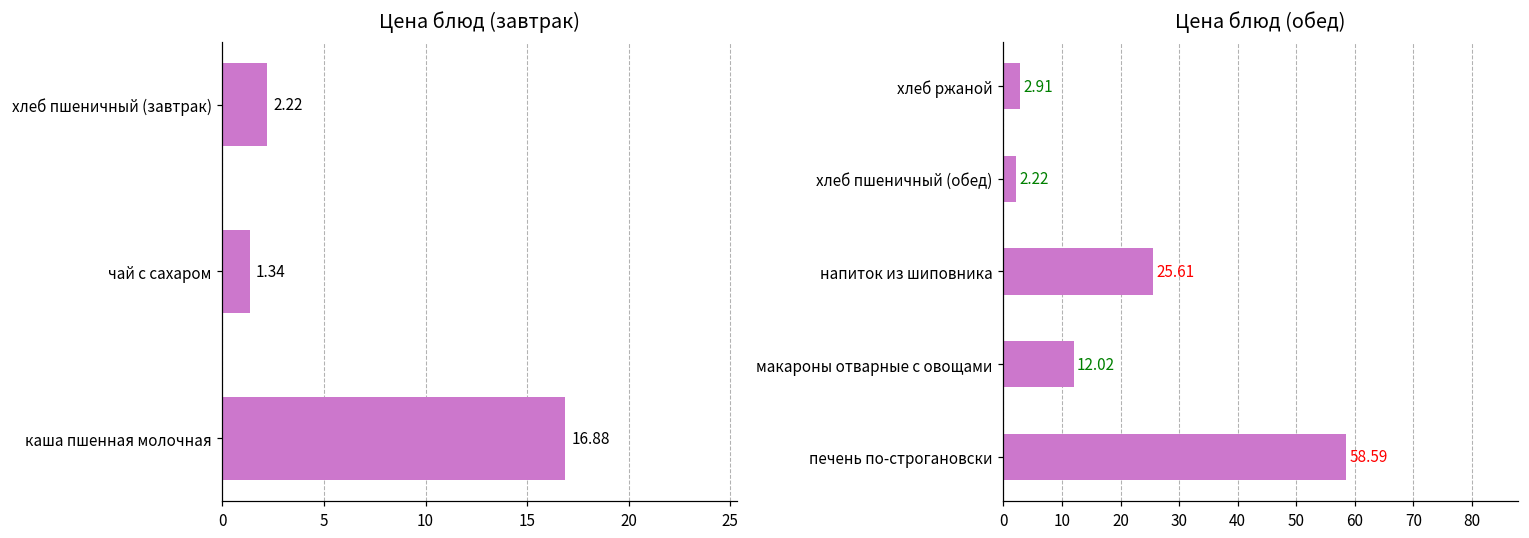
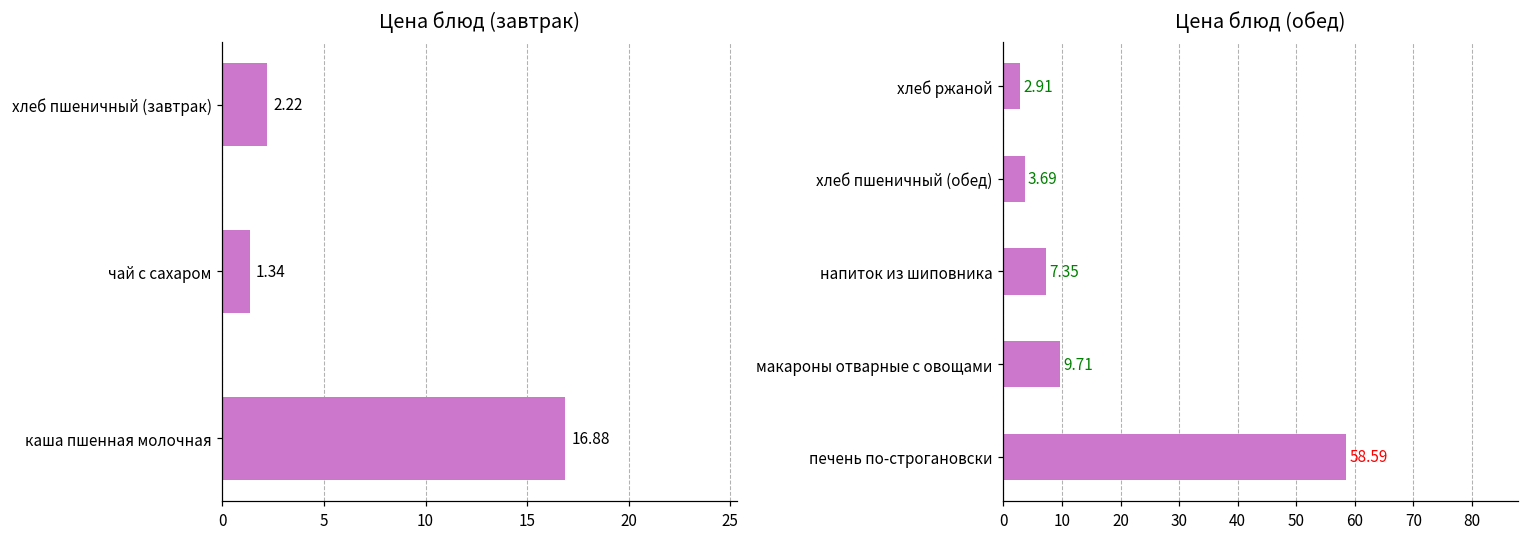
  {
    "Цена блюд (завтрак)": {
      "хлеб пшеничный (завтрак)": 2.22,
      "чай с сахаром": 1.34,
      "каша пшенная молочная": 16.88
    },
    "Цена блюд (обед)": {
      "хлеб ржаной": 2.91,
-     "хлеб пшеничный (обед)": 2.22,
-     "напиток из шиповника": 25.61,
-     "макароны отварные с овощами": 12.02,
+     "хлеб пшеничный (обед)": 3.69,
+     "напиток из шиповника": 7.35,
+     "макароны отварные с овощами": 9.71,
      "печень по-строгановски": 58.59
    }
  }
